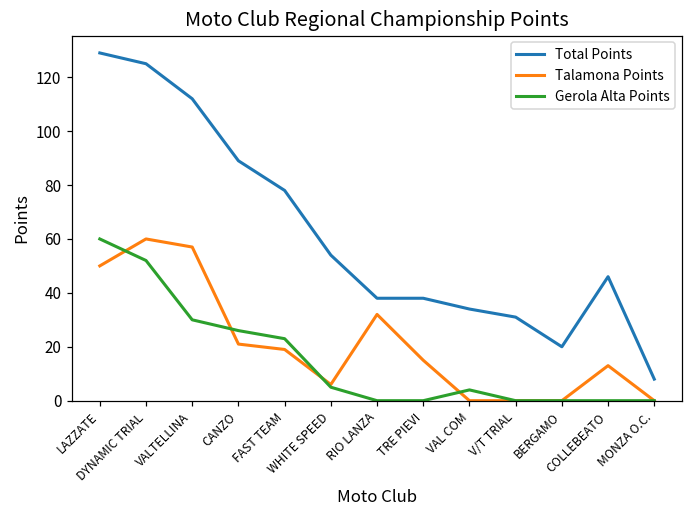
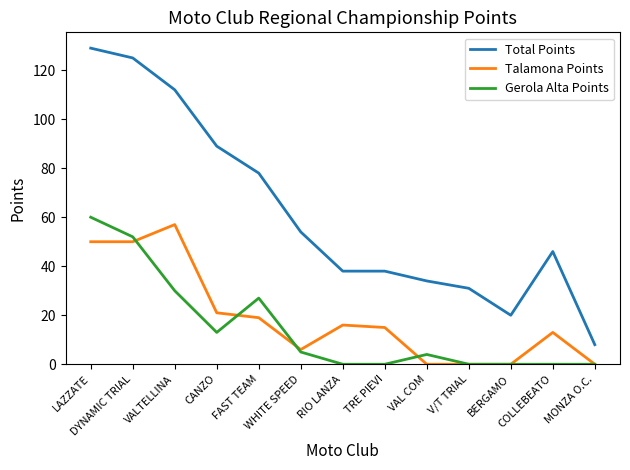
  {
    "Total Points": {
      "LAZZATE": 129,
      "DYNAMIC TRIAL": 125,
      "VALTELLINA": 112,
      "CANZO": 89,
      "FAST TEAM": 78,
      "WHITE SPEED": 54,
      "RIO LANZA": 38,
      "TRE PIEVI": 38,
      "VAL COM": 34,
      "V/T TRIAL": 31,
      "BERGAMO": 20,
      "COLLEBEATO": 46,
      "MONZA O.C.": 8
    },
    "Talamona Points": {
      "LAZZATE": 50,
-     "DYNAMIC TRIAL": 60,
+     "DYNAMIC TRIAL": 50,
      "VALTELLINA": 57,
      "CANZO": 21,
      "FAST TEAM": 19,
-     "RIO LANZA": 32,
+     "RIO LANZA": 16,
      "TRE PIEVI": 15,
      "VAL COM": 0,
      "COLLEBEATO": 13
    },
    "Gerola Alta Points": {
      "LAZZATE": 60,
      "DYNAMIC TRIAL": 52,
      "VALTELLINA": 30,
-     "CANZO": 26,
-     "FAST TEAM": 23,
+     "CANZO": 13,
+     "FAST TEAM": 27,
      "RIO LANZA": 0,
      "TRE PIEVI": 0,
      "VAL COM": 4,
      "COLLEBEATO": 0
    }
  }
